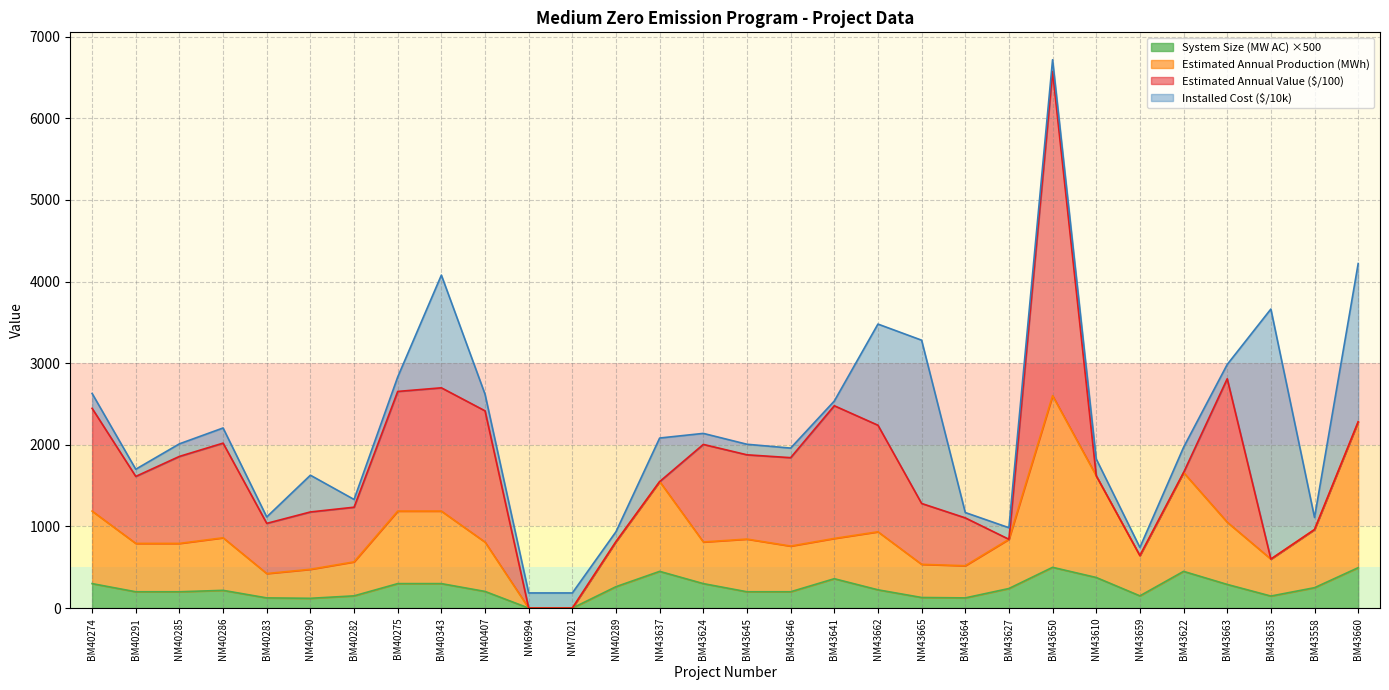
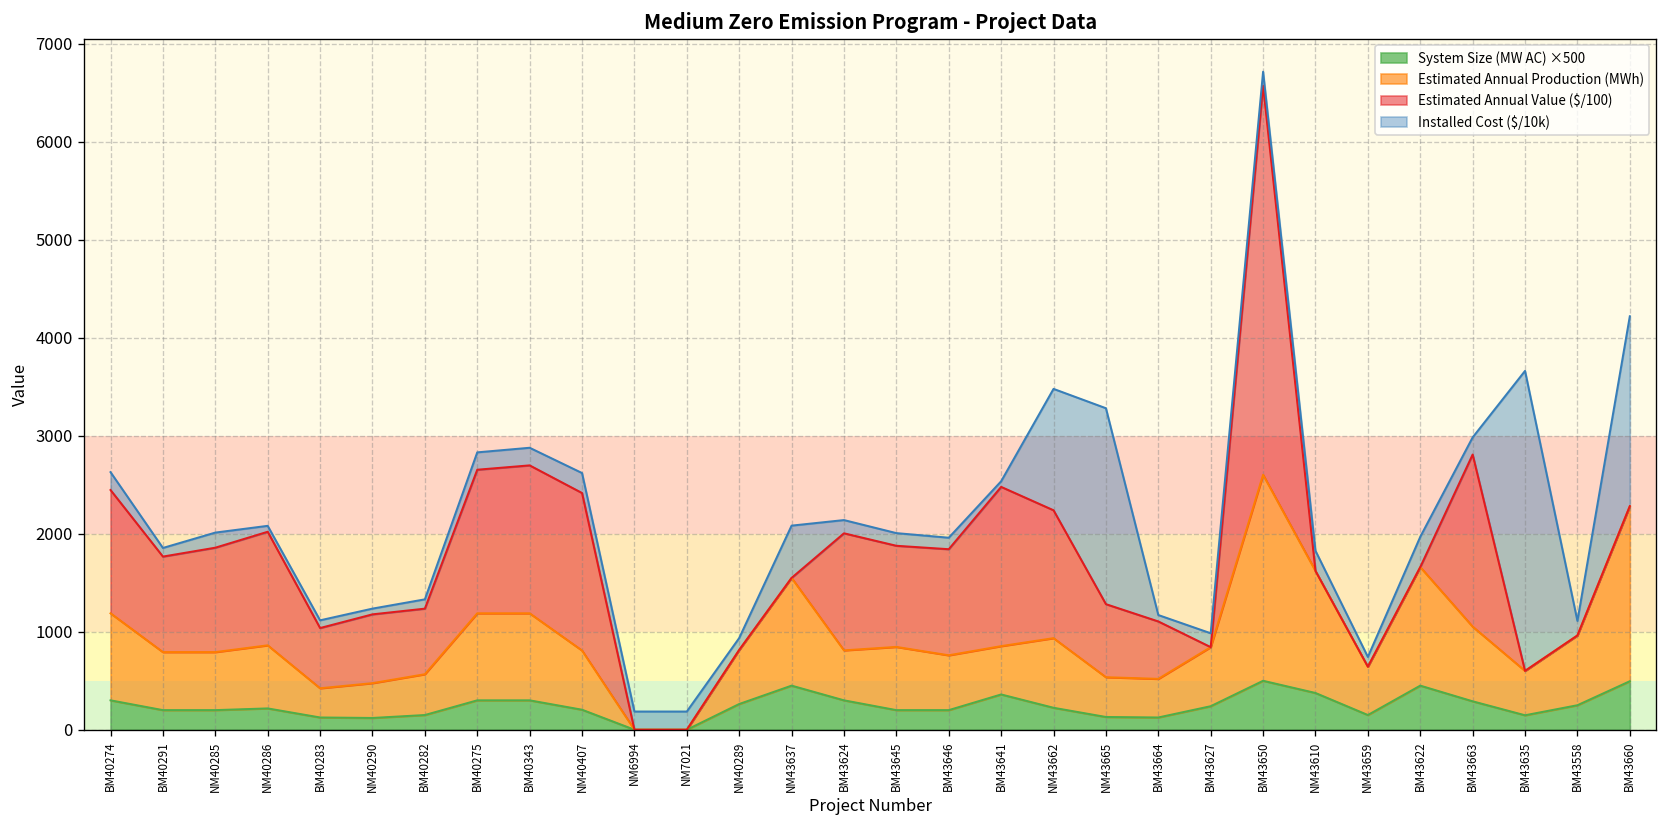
  {
    "System Size (MW AC) ×500": {
      "BM40274": 300,
      "BM40291": 200,
      "NM40285": 200,
      "NM40286": 200,
      "BM40283": 100,
      "NM40290": 100,
      "BM40282": 200,
      "BM40275": 300,
      "BM40343": 300,
      "NM40407": 200,
      "NM40289": 300,
      "NM43637": 500,
      "BM43624": 300,
      "BM43645": 200,
      "BM43646": 200,
      "BM43641": 400,
      "NM43662": 200,
      "NM43665": 100,
      "BM43664": 100,
      "BM43627": 200,
      "BM43650": 500,
      "NM43610": 400,
      "NM43659": 200,
      "BM43622": 500,
      "BM43663": 300,
      "BM43635": 100,
      "BM43558": 300,
      "BM43660": 500
    },
    "Estimated Annual Production (MWh)": {
      "BM40274": 900,
      "BM40291": 600,
      "NM40285": 600,
      "NM40286": 600,
      "BM40283": 300,
      "NM40290": 400,
      "BM40282": 400,
      "BM40275": 900,
      "BM40343": 900,
      "NM40407": 600,
      "BM43624": 500,
      "BM43645": 600,
      "BM43646": 600,
      "BM43641": 500,
      "NM43662": 700,
      "NM43665": 400,
      "BM43664": 400,
      "BM43650": 2100,
      "BM43663": 800
    },
    "Estimated Annual Value ($/100)": {
      "BM40274": 1300,
-     "BM40291": 800,
+     "BM40291": 1000,
      "NM40285": 1100,
      "NM40286": 1200,
      "BM40283": 600,
      "NM40290": 700,
      "BM40282": 700,
      "BM40275": 1500,
      "BM40343": 1500,
      "NM40407": 1600,
      "BM43624": 1200,
      "BM43645": 1000,
      "BM43646": 1100,
      "BM43641": 1600,
      "NM43662": 1300,
      "NM43665": 700,
      "BM43664": 600,
      "BM43650": 4000,
      "BM43663": 1800
    },
    "Installed Cost ($/10k)": {
      "BM40274": 200,
      "BM40291": 100,
      "NM40285": 200,
-     "NM40286": 200,
+     "NM40286": 100,
      "BM40283": 100,
-     "NM40290": 500,
+     "NM40290": 100,
      "BM40282": 100,
      "BM40275": 200,
-     "BM40343": 1400,
+     "BM40343": 200,
      "NM40407": 200,
      "NM6994": 200,
      "NM7021": 200,
      "NM40289": 100,
      "NM43637": 500,
      "BM43624": 100,
      "BM43645": 100,
      "BM43646": 100,
      "BM43641": 100,
      "NM43662": 1200,
      "NM43665": 2000,
      "BM43664": 100,
      "BM43627": 100,
      "BM43650": 100,
      "NM43610": 200,
      "NM43659": 100,
      "BM43622": 300,
      "BM43663": 200,
      "BM43635": 3100,
      "BM43558": 100,
      "BM43660": 1900
    }
  }
